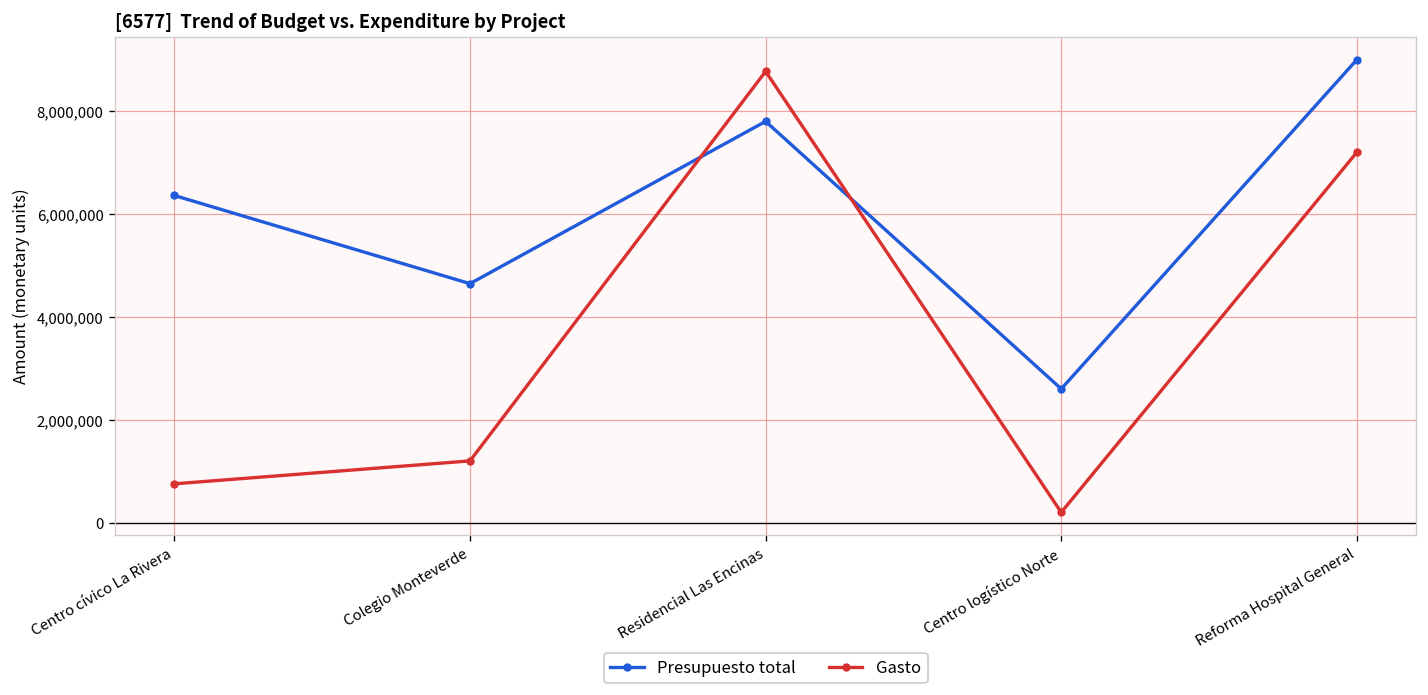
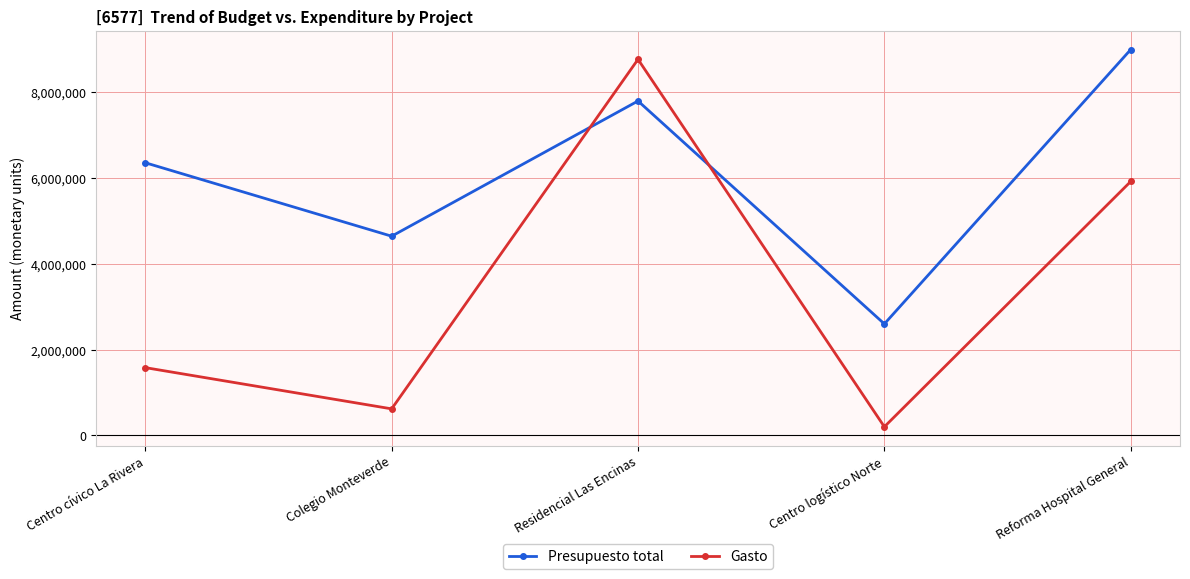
  {
    "Presupuesto total": {
      "Centro cívico La Rivera": "6,400,000",
      "Colegio Monteverde": "4,600,000",
      "Residencial Las Encinas": "7,800,000",
      "Centro logístico Norte": "2,600,000",
      "Reforma Hospital General": "9,000,000"
    },
    "Gasto": {
-     "Centro cívico La Rivera": "800,000",
-     "Colegio Monteverde": "1,200,000",
+     "Centro cívico La Rivera": "1,600,000",
+     "Colegio Monteverde": "600,000",
      "Residencial Las Encinas": "8,800,000",
      "Centro logístico Norte": "200,000",
-     "Reforma Hospital General": "7,200,000"
+     "Reforma Hospital General": "5,900,000"
    }
  }
